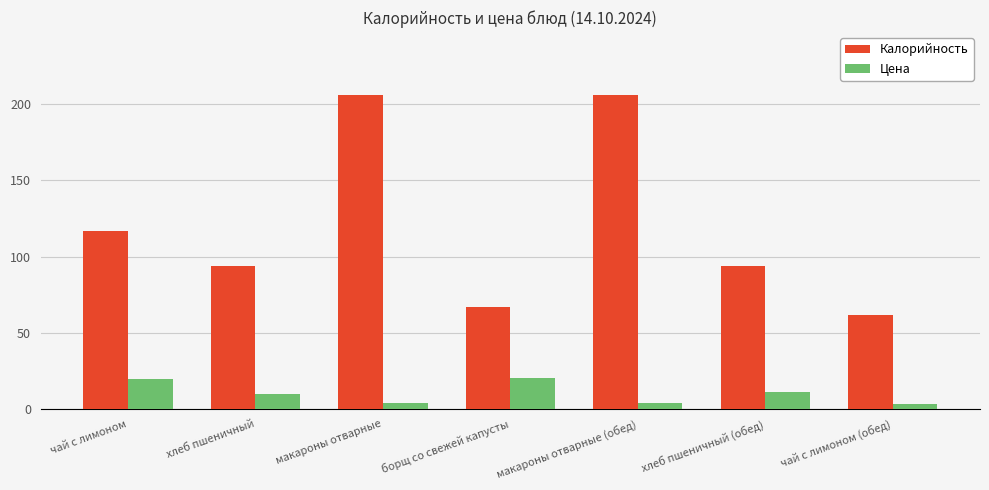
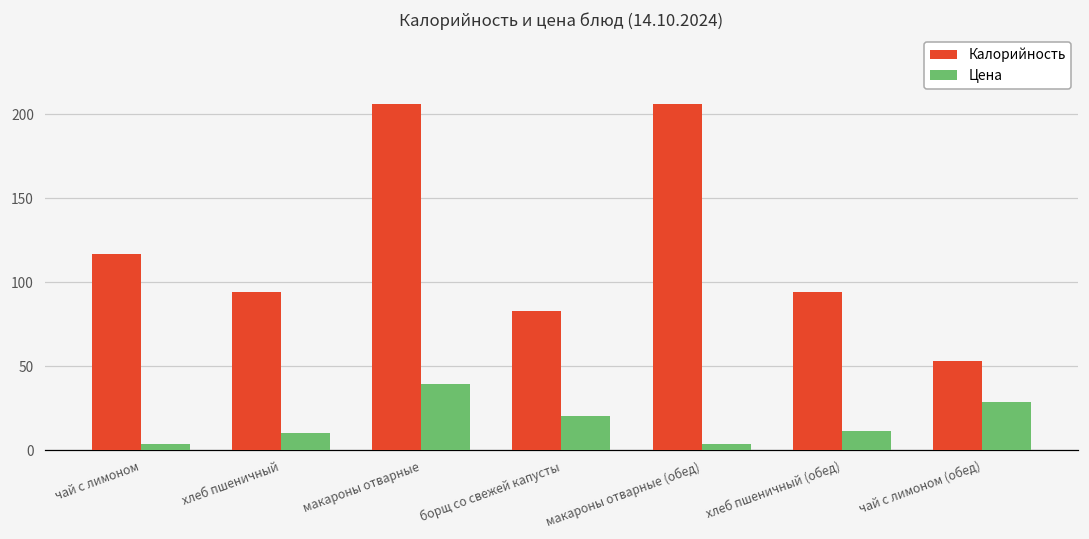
  {
    "Калорийность": {
      "чай с лимоном": 117,
      "хлеб пшеничный": 94,
      "макароны отварные": 206,
-     "борщ со свежей капусты": 67,
+     "борщ со свежей капусты": 83,
      "макароны отварные (обед)": 206,
      "хлеб пшеничный (обед)": 94,
-     "чай с лимоном (обед)": 62
+     "чай с лимоном (обед)": 53
    },
    "Цена": {
-     "чай с лимоном": 20,
+     "чай с лимоном": 4,
      "хлеб пшеничный": 10,
-     "макароны отварные": 4,
+     "макароны отварные": 40,
      "борщ со свежей капусты": 20,
      "макароны отварные (обед)": 4,
      "хлеб пшеничный (обед)": 11,
-     "чай с лимоном (обед)": 4
+     "чай с лимоном (обед)": 29
    }
  }
